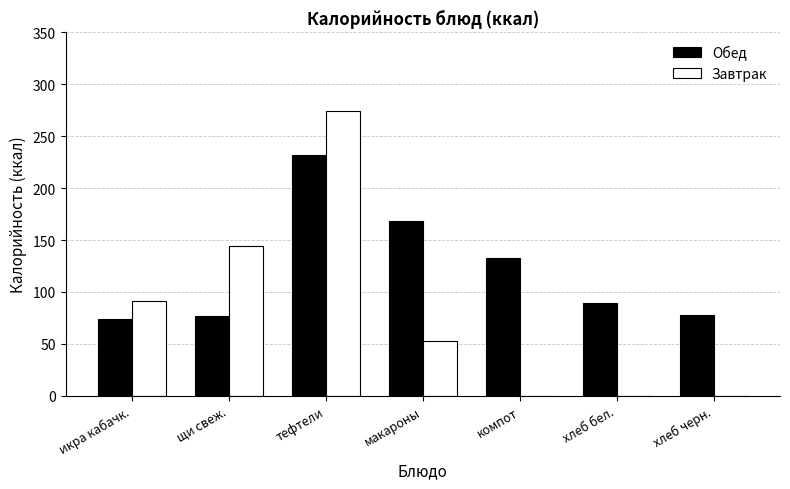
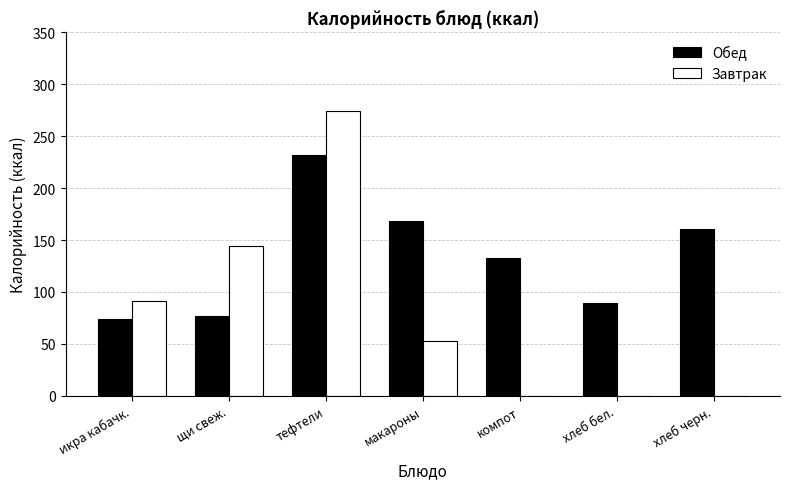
  {
    "Обед": {
      "икра кабачк.": 74,
      "щи свеж.": 77,
      "тефтели": 232,
      "макароны": 168,
      "компот": 133,
      "хлеб бел.": 89,
-     "хлеб черн.": 78
+     "хлеб черн.": 161
    },
    "Завтрак": {
      "икра кабачк.": 91,
      "щи свеж.": 144,
      "тефтели": 274,
      "макароны": 53,
      "компот": 0,
      "хлеб бел.": 0,
      "хлеб черн.": 0
    }
  }
